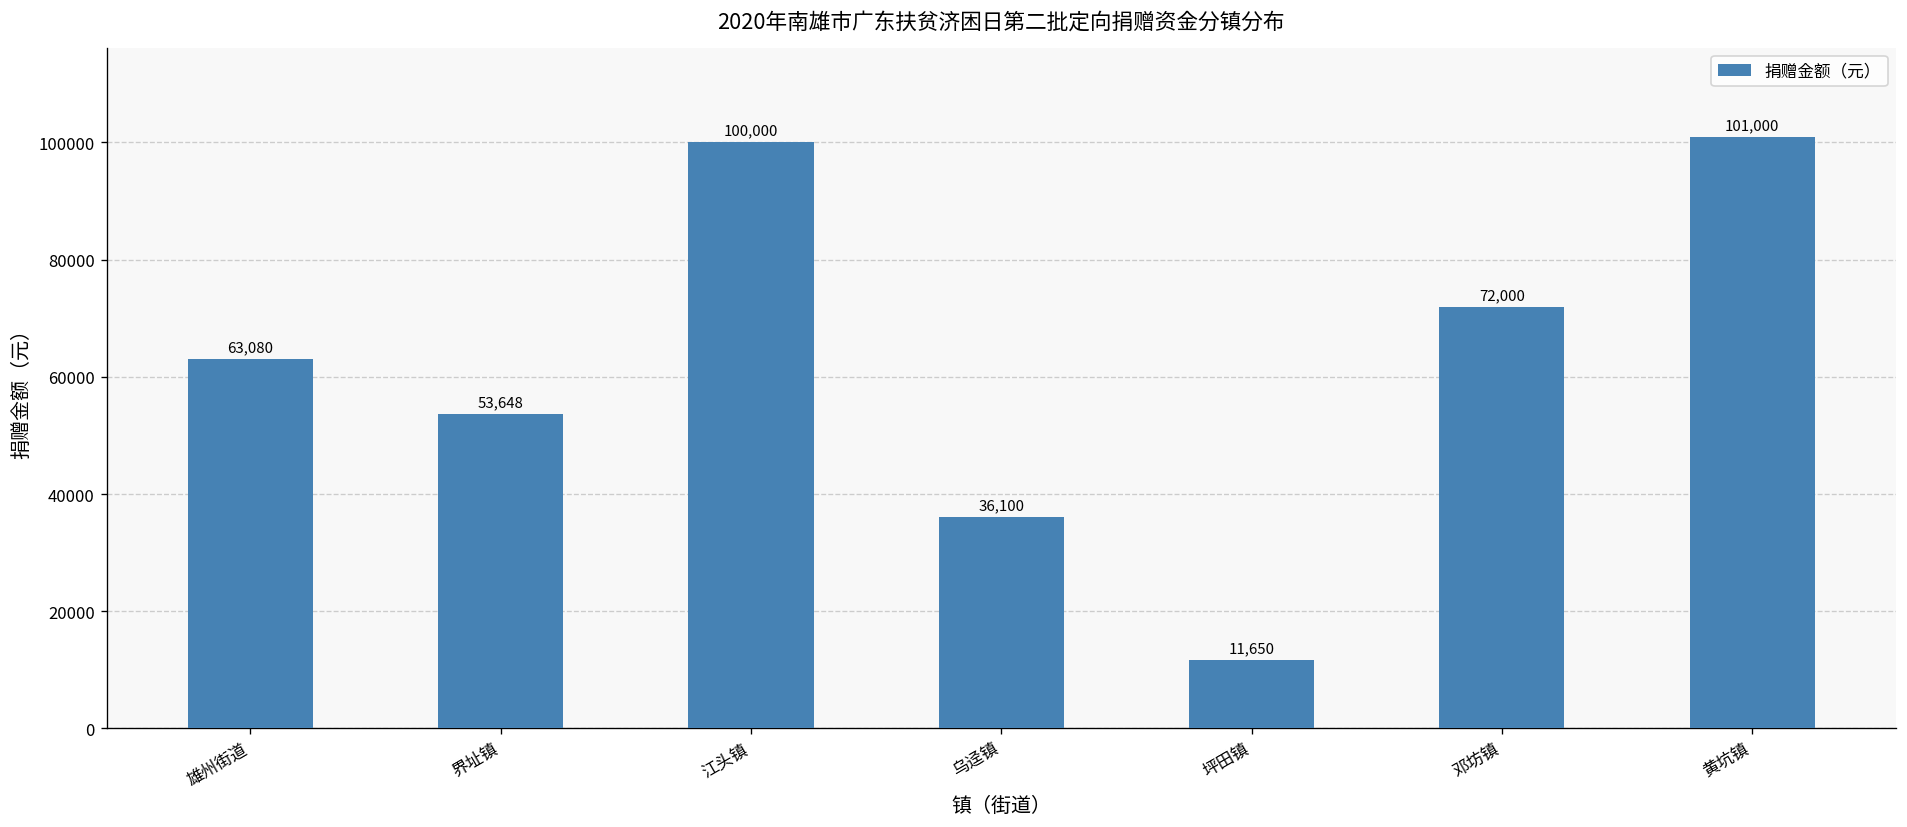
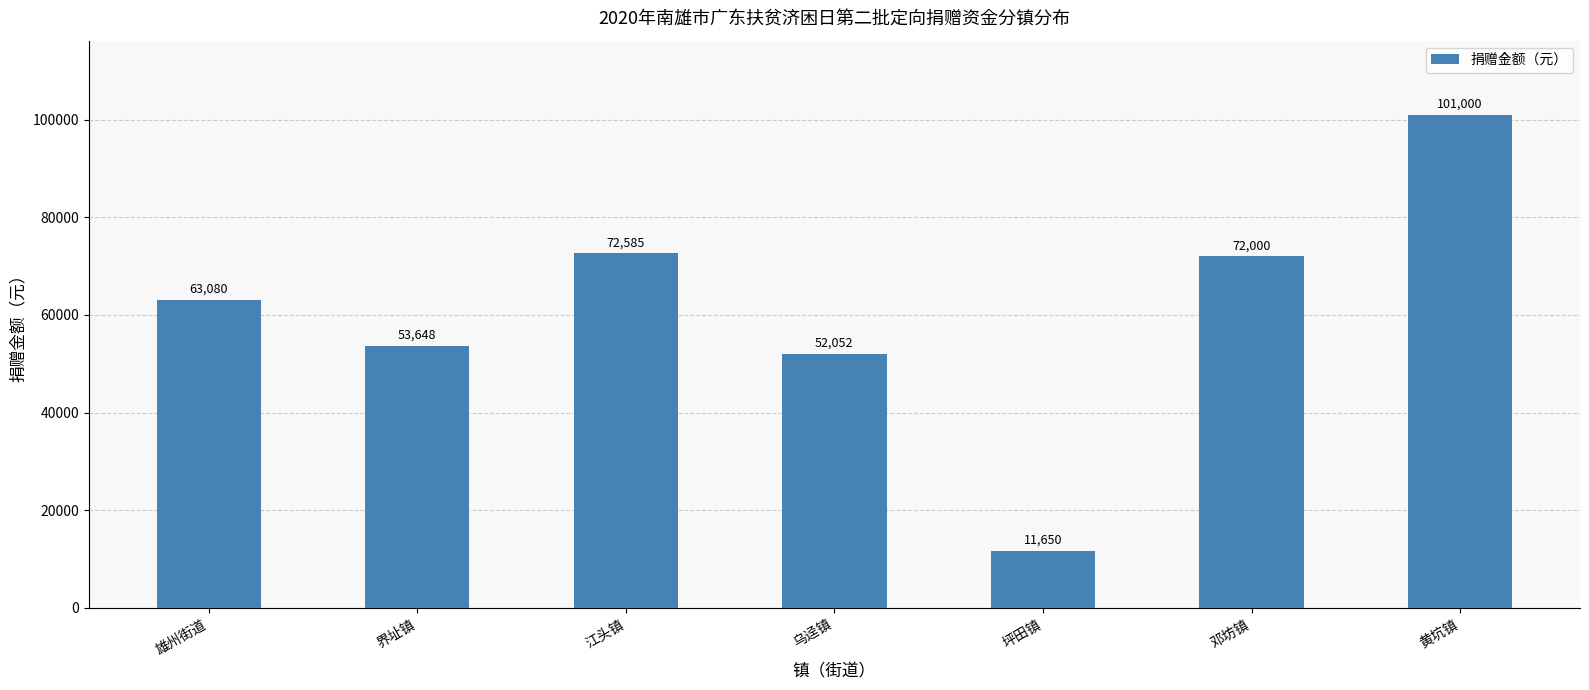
  {
    "雄州街道": "63,080",
    "界址镇": "53,648",
-   "江头镇": "100,000",
-   "乌迳镇": "36,100",
+   "江头镇": "72,585",
+   "乌迳镇": "52,052",
    "坪田镇": "11,650",
    "邓坊镇": "72,000",
    "黄坑镇": "101,000"
  }
